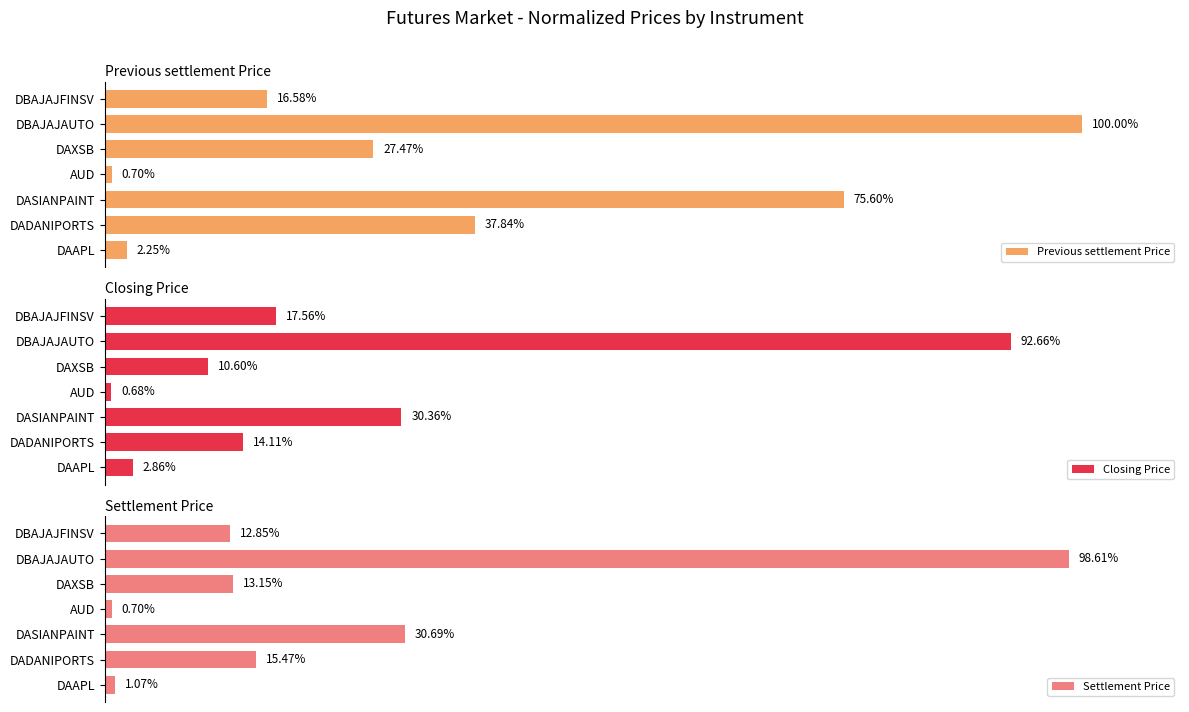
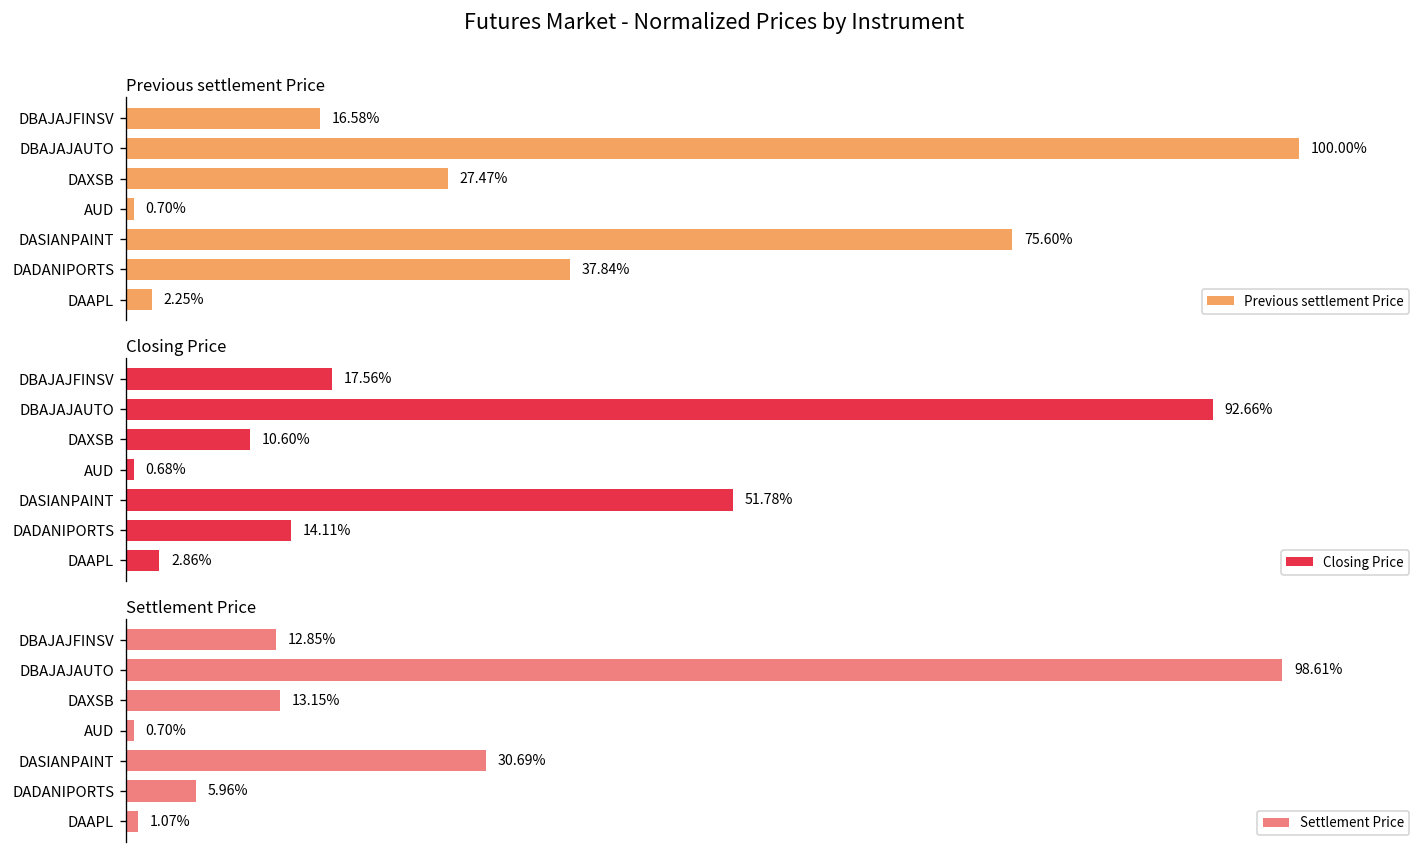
  {
    "Previous settlement Price": {
      "DBAJAJFINSV": "16.58%",
      "DBAJAJAUTO": "100.00%",
      "DAXSB": "27.47%",
      "AUD": "0.70%",
      "DASIANPAINT": "75.60%",
      "DADANIPORTS": "37.84%",
      "DAAPL": "2.25%"
    },
    "Closing Price": {
      "DBAJAJFINSV": "17.56%",
      "DBAJAJAUTO": "92.66%",
      "DAXSB": "10.60%",
      "AUD": "0.68%",
-     "DASIANPAINT": "30.36%",
+     "DASIANPAINT": "51.78%",
      "DADANIPORTS": "14.11%",
      "DAAPL": "2.86%"
    },
    "Settlement Price": {
      "DBAJAJFINSV": "12.85%",
      "DBAJAJAUTO": "98.61%",
      "DAXSB": "13.15%",
      "AUD": "0.70%",
      "DASIANPAINT": "30.69%",
-     "DADANIPORTS": "15.47%",
+     "DADANIPORTS": "5.96%",
      "DAAPL": "1.07%"
    }
  }
